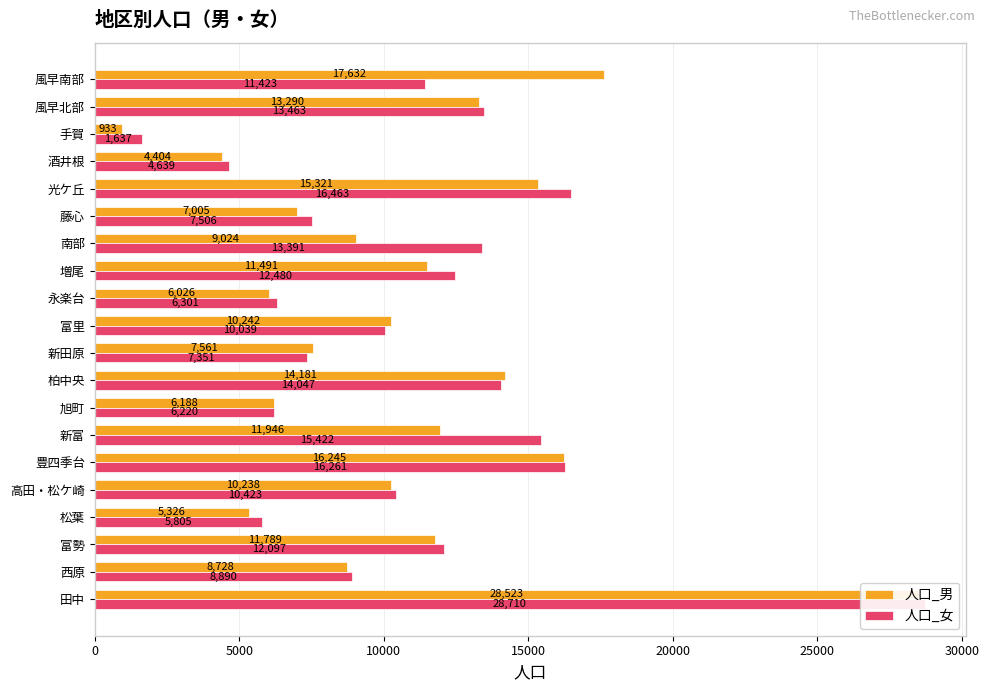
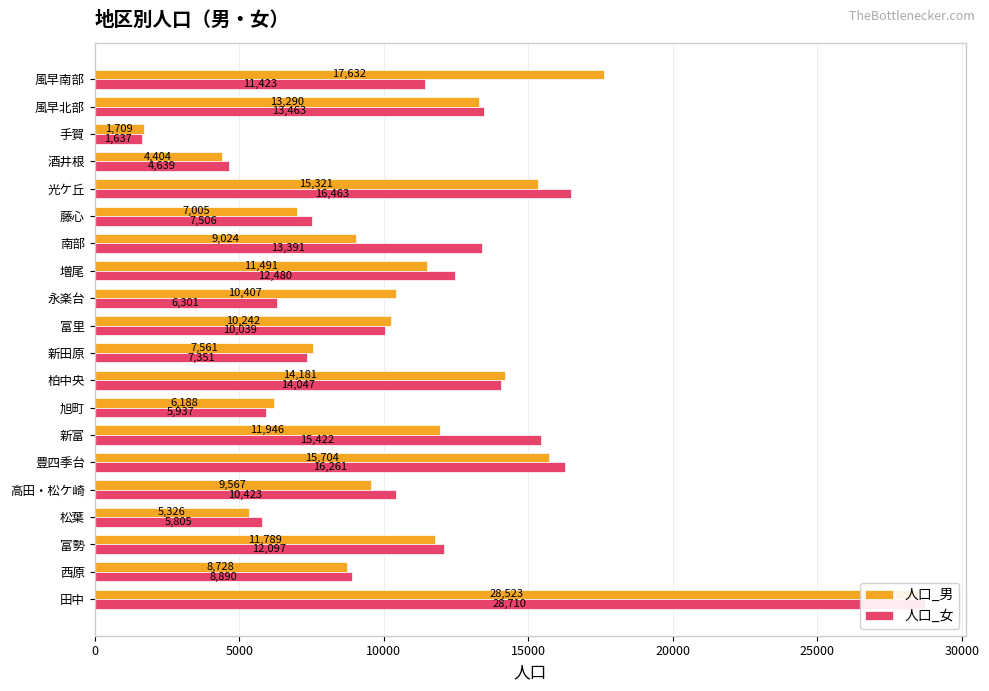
  {
    "人口_男": {
      "風早南部": "17,632",
      "風早北部": "13,290",
-     "手賀": "933",
+     "手賀": "1,709",
      "酒井根": "4,404",
      "光ケ丘": "15,321",
      "藤心": "7,005",
      "南部": "9,024",
      "増尾": "11,491",
-     "永楽台": "6,026",
+     "永楽台": "10,407",
      "富里": "10,242",
      "新田原": "7,561",
      "柏中央": "14,181",
      "旭町": "6,188",
      "新富": "11,946",
-     "豊四季台": "16,245",
-     "高田・松ケ崎": "10,238",
+     "豊四季台": "15,704",
+     "高田・松ケ崎": "9,567",
      "松葉": "5,326",
      "富勢": "11,789",
      "西原": "8,728"
    },
    "人口_女": {
      "風早南部": "11,423",
      "風早北部": "13,463",
      "手賀": "1,637",
      "酒井根": "4,639",
      "光ケ丘": "16,463",
      "藤心": "7,506",
      "南部": "13,391",
      "増尾": "12,480",
      "永楽台": "6,301",
      "富里": "10,039",
      "新田原": "7,351",
      "柏中央": "14,047",
-     "旭町": "6,220",
+     "旭町": "5,937",
      "新富": "15,422",
      "豊四季台": "16,261",
      "高田・松ケ崎": "10,423",
      "松葉": "5,805",
      "富勢": "12,097",
      "西原": "8,890"
    }
  }
